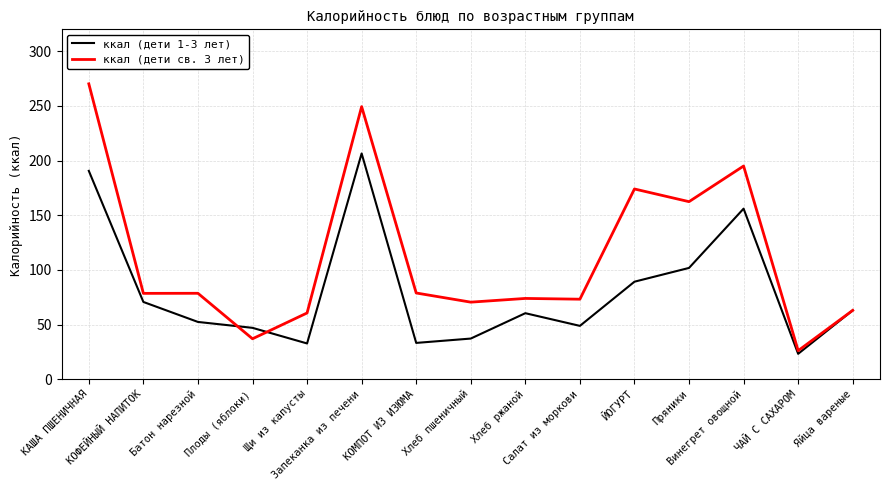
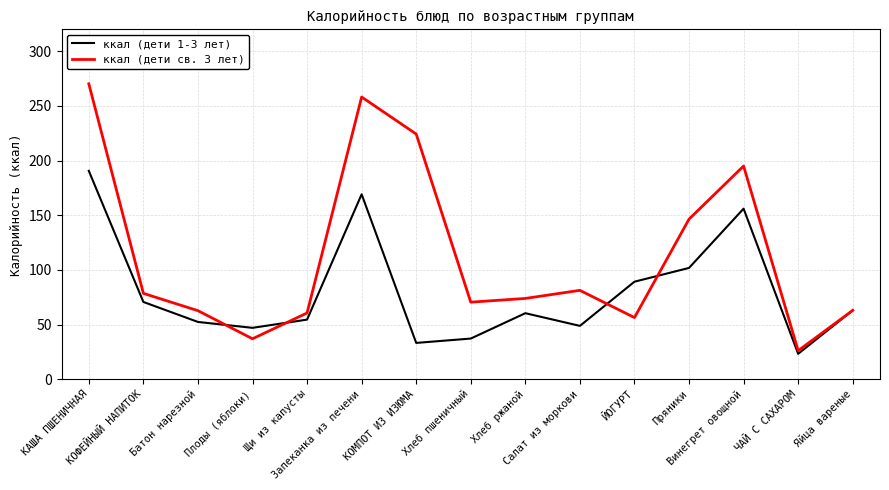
  {
    "ккал (дети 1-3 лет)": {
      "КАША ПШЕНИЧНАЯ": 191,
      "КОФЕЙНЫЙ НАПИТОК": 71,
      "Батон нарезной": 52,
      "Плоды (яблоки)": 47,
-     "Щи из капусты": 33,
-     "Запеканка из печени": 206,
+     "Щи из капусты": 55,
+     "Запеканка из печени": 169,
      "КОМПОТ ИЗ ИЗЮМА": 33,
      "Хлеб пшеничный": 37,
      "Хлеб ржаной": 60,
      "Салат из моркови": 49,
      "ЙОГУРТ": 89,
      "Пряники": 102,
      "Винегрет овощной": 156,
      "ЧАЙ С САХАРОМ": 23
    },
    "ккал (дети св. 3 лет)": {
      "КАША ПШЕНИЧНАЯ": 270,
      "КОФЕЙНЫЙ НАПИТОК": 79,
-     "Батон нарезной": 79,
+     "Батон нарезной": 63,
      "Плоды (яблоки)": 37,
      "Щи из капусты": 61,
-     "Запеканка из печени": 249,
-     "КОМПОТ ИЗ ИЗЮМА": 79,
+     "Запеканка из печени": 258,
+     "КОМПОТ ИЗ ИЗЮМА": 224,
      "Хлеб пшеничный": 71,
      "Хлеб ржаной": 74,
-     "Салат из моркови": 73,
-     "ЙОГУРТ": 174,
-     "Пряники": 162,
+     "Салат из моркови": 81,
+     "ЙОГУРТ": 56,
+     "Пряники": 146,
      "Винегрет овощной": 195,
      "ЧАЙ С САХАРОМ": 26
    }
  }
